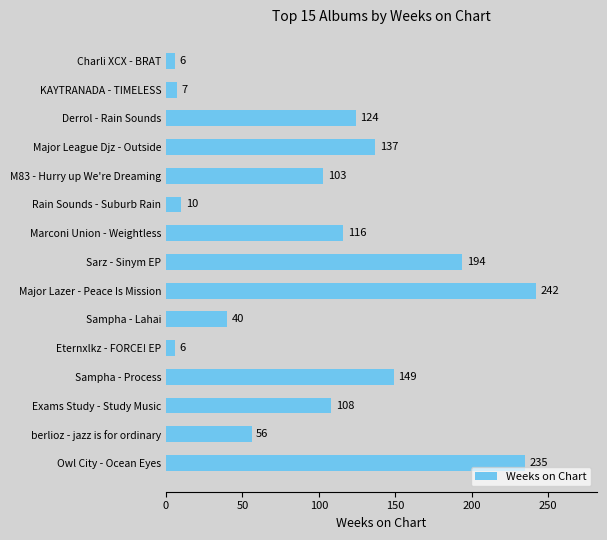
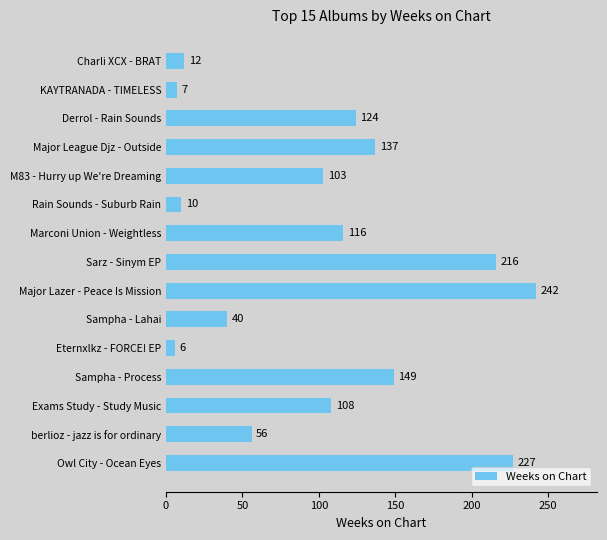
  {
-   "Charli XCX - BRAT": 6,
+   "Charli XCX - BRAT": 12,
    "KAYTRANADA - TIMELESS": 7,
    "Derrol - Rain Sounds": 124,
    "Major League Djz - Outside": 137,
    "M83 - Hurry up We're Dreaming": 103,
    "Rain Sounds - Suburb Rain": 10,
    "Marconi Union - Weightless": 116,
-   "Sarz - Sinym EP": 194,
+   "Sarz - Sinym EP": 216,
    "Major Lazer - Peace Is Mission": 242,
    "Sampha - Lahai": 40,
    "Eternxlkz - FORCE! EP": 6,
    "Sampha - Process": 149,
    "Exams Study - Study Music": 108,
    "berlioz - jazz is for ordinary": 56,
-   "Owl City - Ocean Eyes": 235
+   "Owl City - Ocean Eyes": 227
  }
